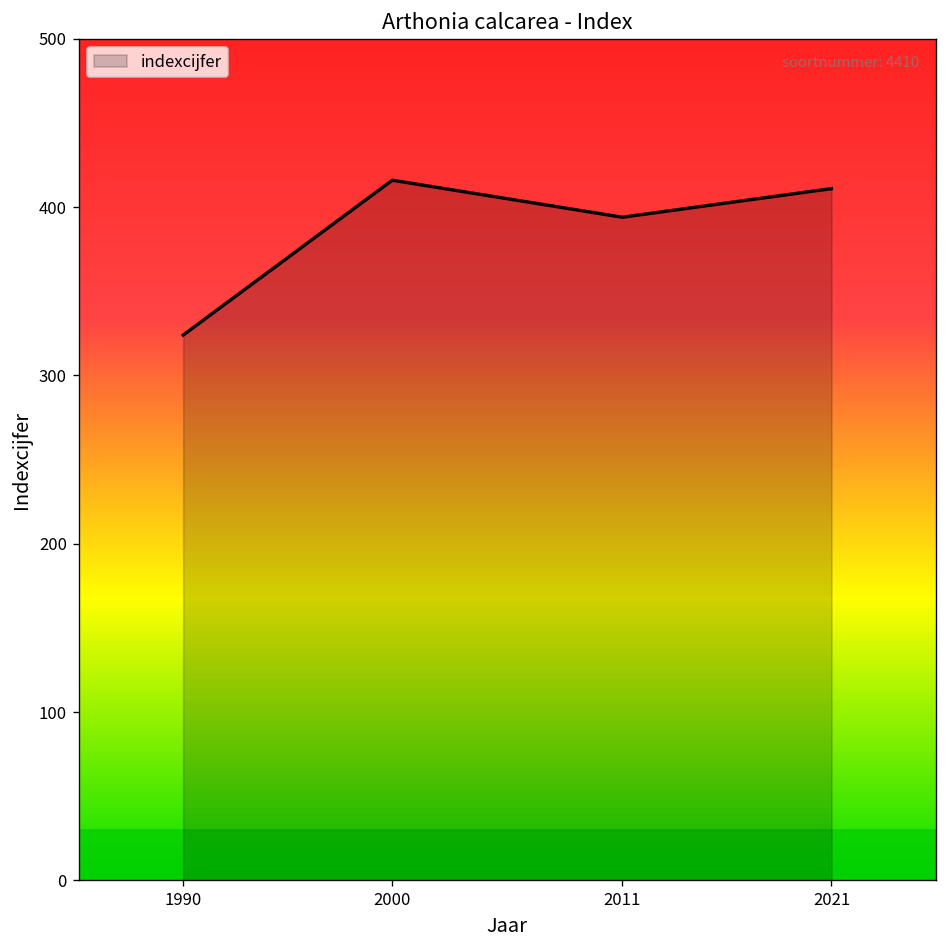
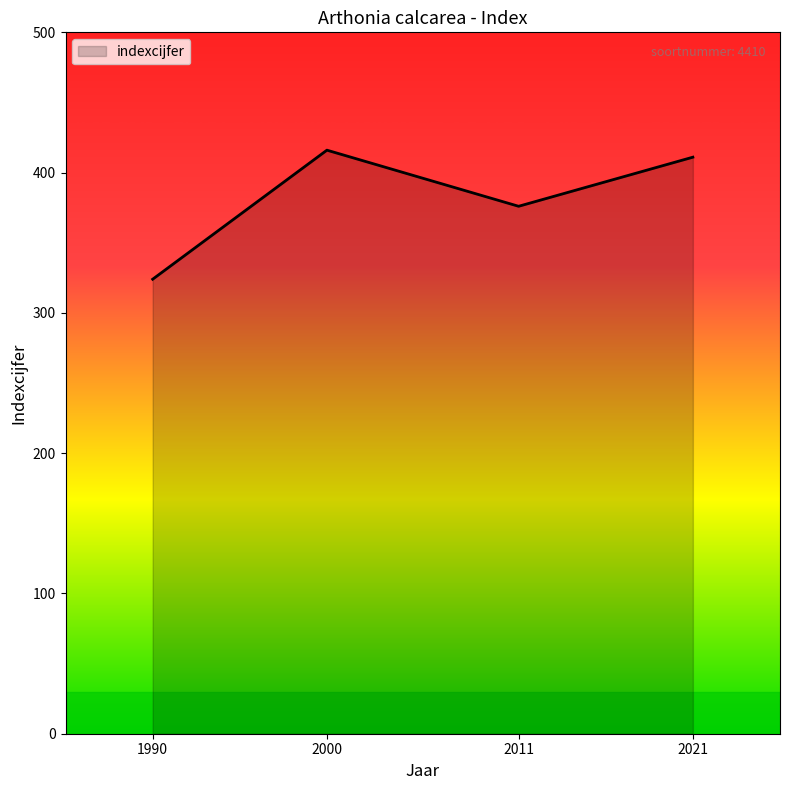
  {
    "1990": 324,
    "2000": 416,
-   "2011": 394,
+   "2011": 376,
    "2021": 411
  }
